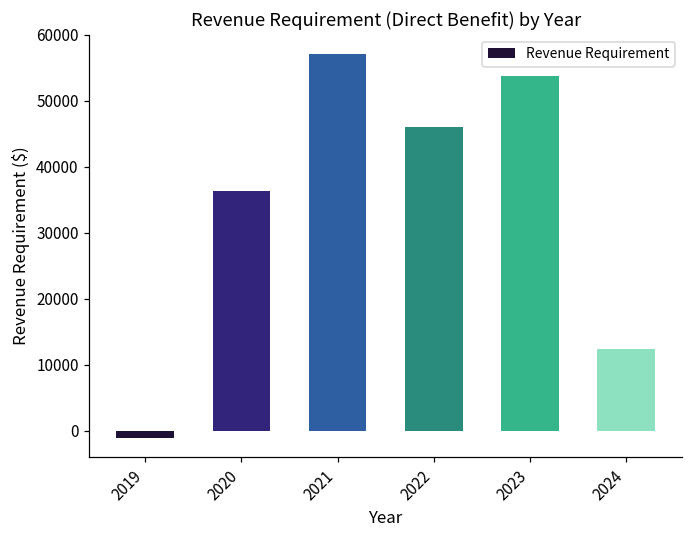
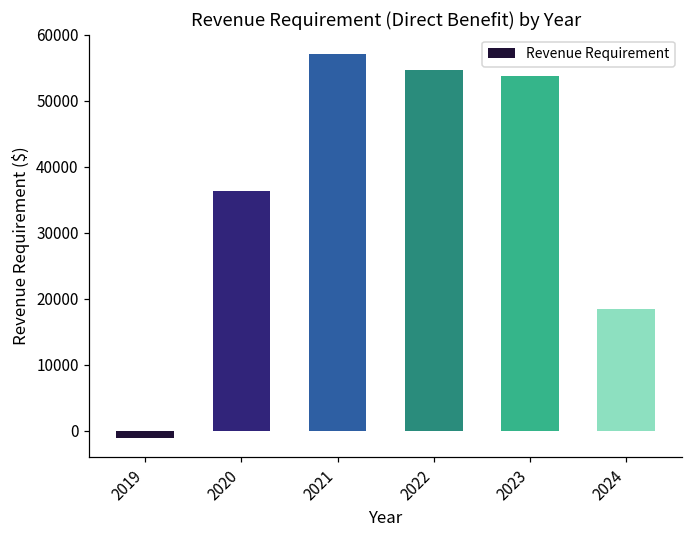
  {
    "2019": -1000,
    "2020": 36000,
    "2021": 57000,
-   "2022": 46000,
+   "2022": 55000,
    "2023": 54000,
-   "2024": 12000
+   "2024": 19000
  }
